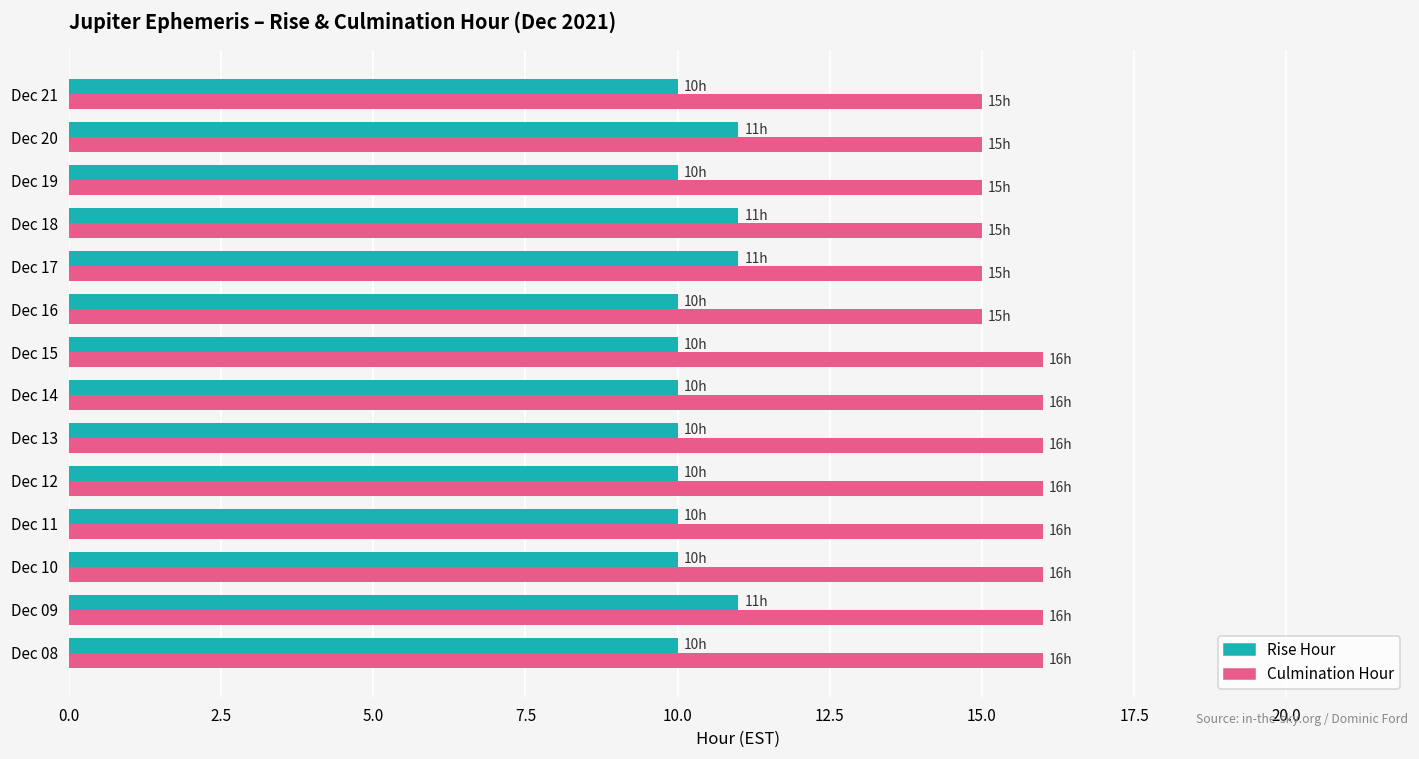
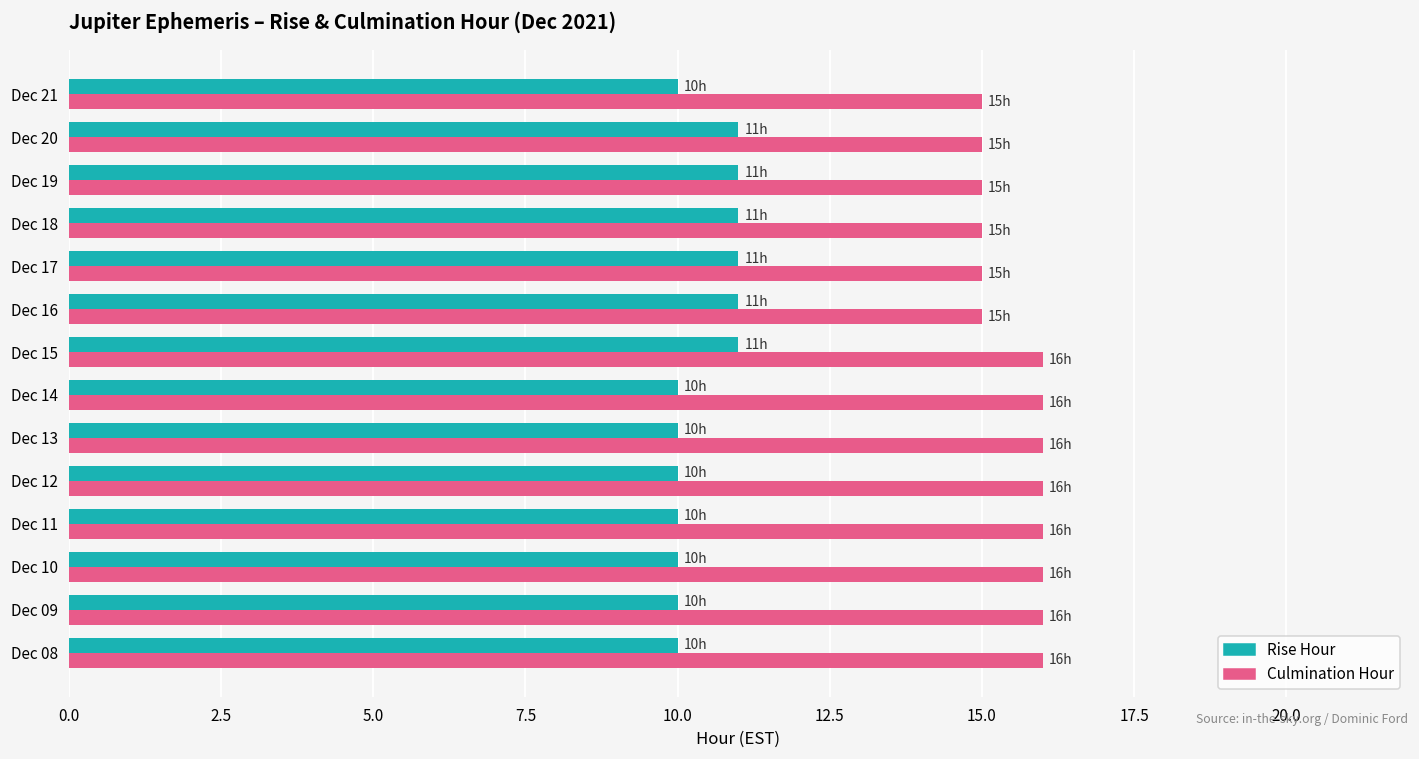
  {
    "Rise Hour": {
      "Dec 21": "10h",
      "Dec 20": "11h",
-     "Dec 19": "10h",
+     "Dec 19": "11h",
      "Dec 18": "11h",
      "Dec 17": "11h",
-     "Dec 16": "10h",
-     "Dec 15": "10h",
+     "Dec 16": "11h",
+     "Dec 15": "11h",
      "Dec 14": "10h",
      "Dec 13": "10h",
      "Dec 12": "10h",
      "Dec 11": "10h",
      "Dec 10": "10h",
-     "Dec 09": "11h",
+     "Dec 09": "10h",
      "Dec 08": "10h"
    },
    "Culmination Hour": {
      "Dec 21": "15h",
      "Dec 20": "15h",
      "Dec 19": "15h",
      "Dec 18": "15h",
      "Dec 17": "15h",
      "Dec 16": "15h",
      "Dec 15": "16h",
      "Dec 14": "16h",
      "Dec 13": "16h",
      "Dec 12": "16h",
      "Dec 11": "16h",
      "Dec 10": "16h",
      "Dec 09": "16h",
      "Dec 08": "16h"
    }
  }
